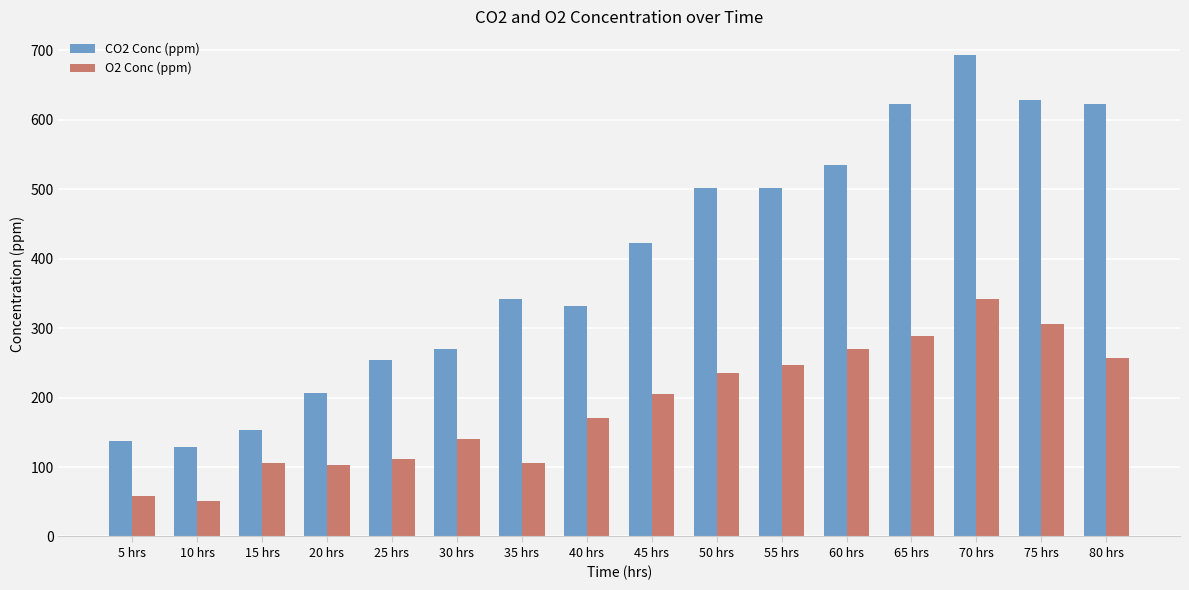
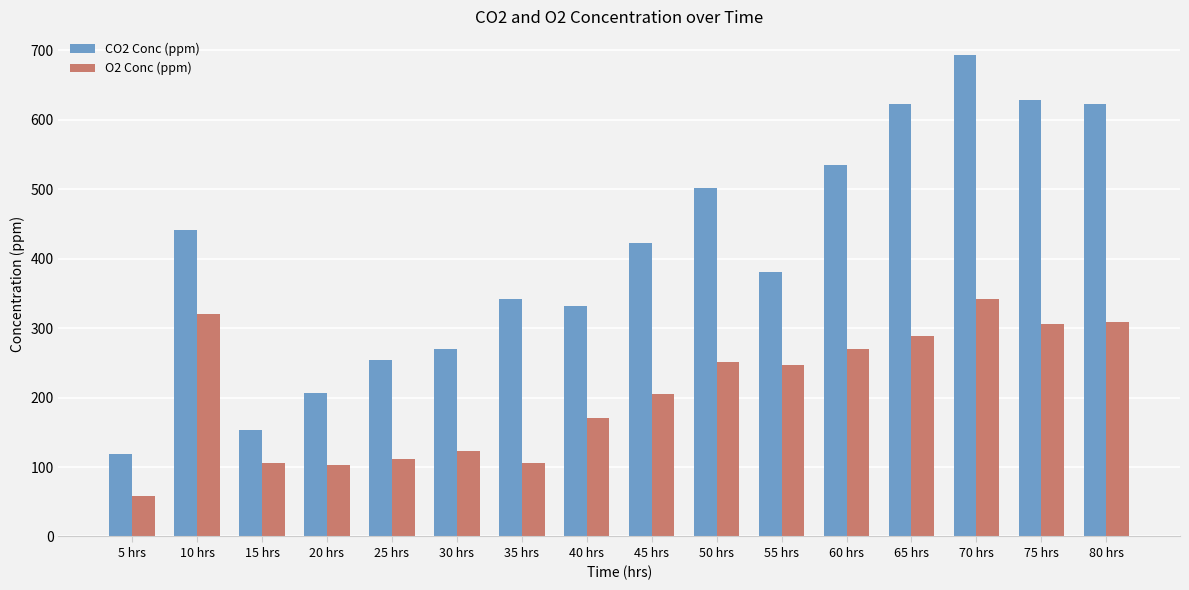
  {
    "CO2 Conc (ppm)": {
-     "5 hrs": 140,
-     "10 hrs": 130,
+     "5 hrs": 120,
+     "10 hrs": 440,
      "15 hrs": 150,
      "20 hrs": 210,
      "25 hrs": 250,
      "30 hrs": 270,
      "35 hrs": 340,
      "40 hrs": 330,
      "45 hrs": 420,
      "50 hrs": 500,
-     "55 hrs": 500,
+     "55 hrs": 380,
      "60 hrs": 530,
      "65 hrs": 620,
      "70 hrs": 690,
      "75 hrs": 630,
      "80 hrs": 620
    },
    "O2 Conc (ppm)": {
      "5 hrs": 60,
-     "10 hrs": 50,
+     "10 hrs": 320,
      "15 hrs": 110,
      "20 hrs": 100,
      "25 hrs": 110,
-     "30 hrs": 140,
+     "30 hrs": 120,
      "35 hrs": 110,
      "40 hrs": 170,
      "45 hrs": 210,
-     "50 hrs": 240,
+     "50 hrs": 250,
      "55 hrs": 250,
      "60 hrs": 270,
      "65 hrs": 290,
      "70 hrs": 340,
      "75 hrs": 310,
-     "80 hrs": 260
+     "80 hrs": 310
    }
  }
